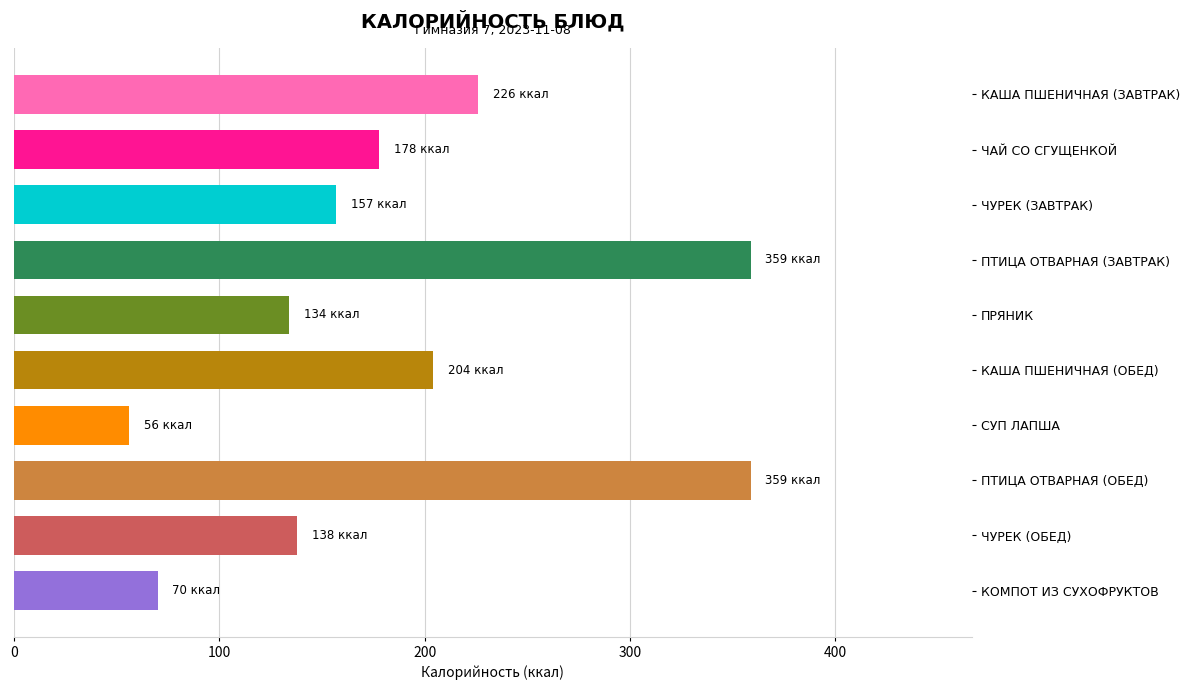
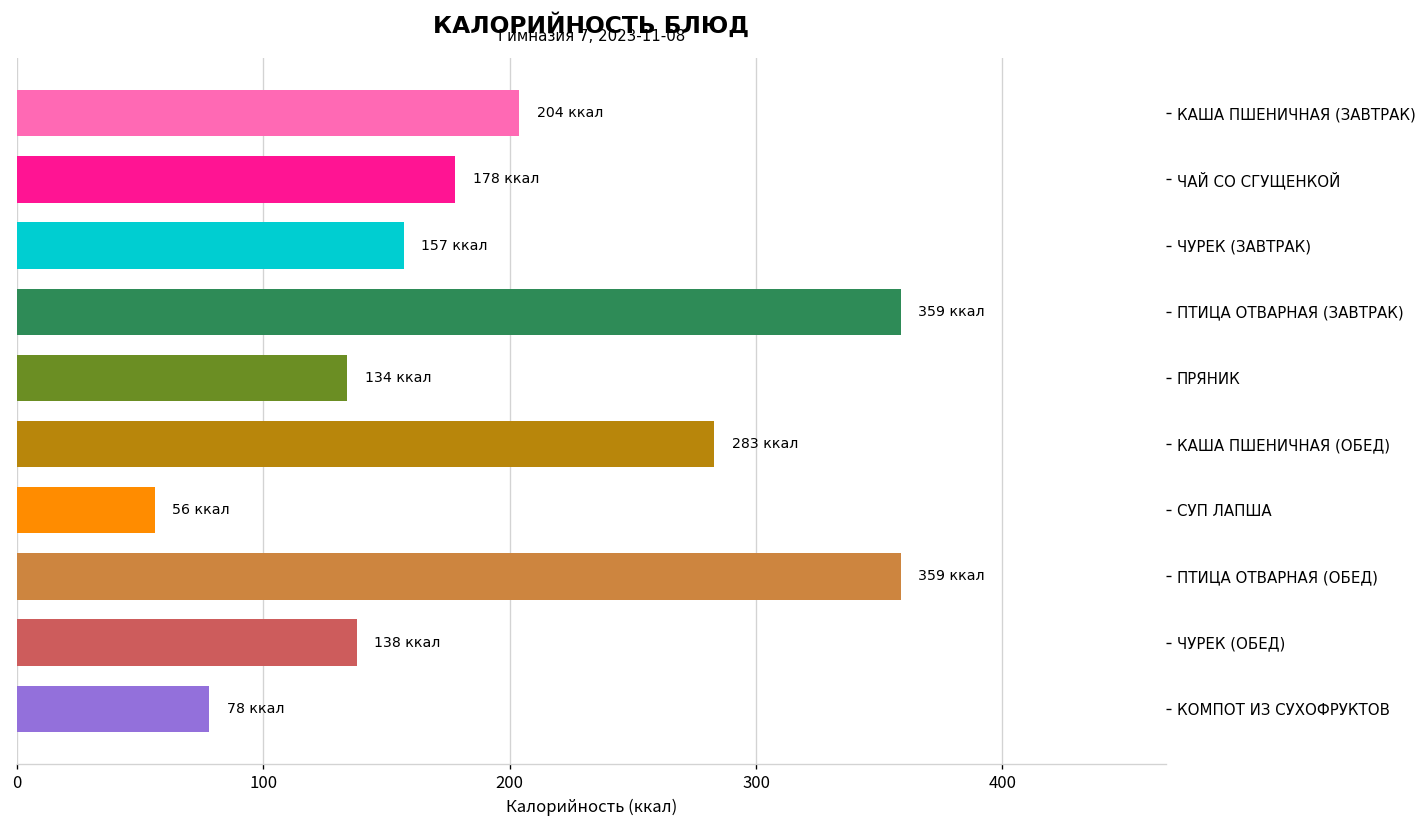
  {
-   "КАША ПШЕНИЧНАЯ (ЗАВТРАК)": 226,
+   "КАША ПШЕНИЧНАЯ (ЗАВТРАК)": 204,
    "ЧАЙ СО СГУЩЕНКОЙ": 178,
    "ЧУРЕК (ЗАВТРАК)": 157,
    "ПТИЦА ОТВАРНАЯ (ЗАВТРАК)": 359,
    "ПРЯНИК": 134,
-   "КАША ПШЕНИЧНАЯ (ОБЕД)": 204,
+   "КАША ПШЕНИЧНАЯ (ОБЕД)": 283,
    "СУП ЛАПША": 56,
    "ПТИЦА ОТВАРНАЯ (ОБЕД)": 359,
    "ЧУРЕК (ОБЕД)": 138,
-   "КОМПОТ ИЗ СУХОФРУКТОВ": 70
+   "КОМПОТ ИЗ СУХОФРУКТОВ": 78
  }
